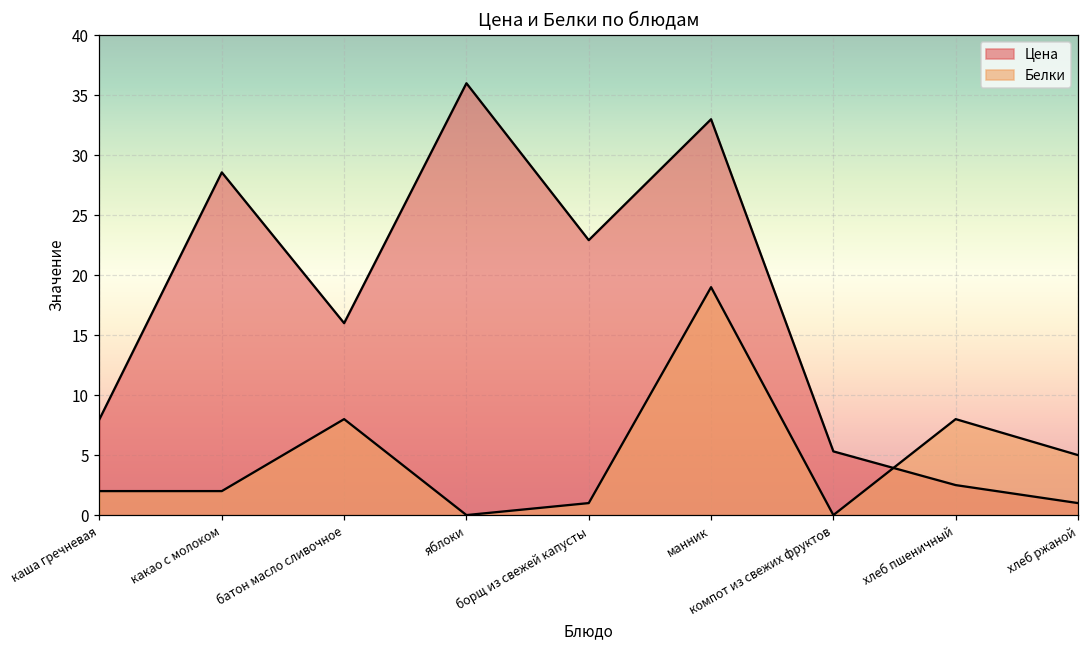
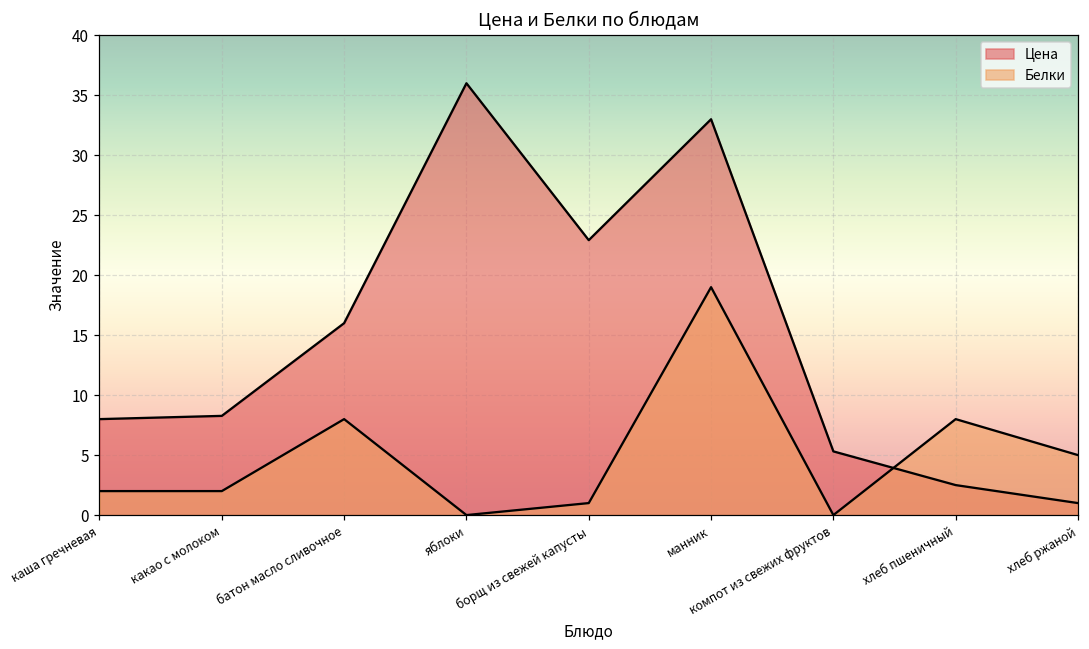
  {
    "Цена": {
      "каша гречневая": 8.0,
-     "какао с молоком": 28.6,
+     "какао с молоком": 8.3,
      "батон масло сливочное": 16.0,
      "яблоки": 36.0,
      "борщ из свежей капусты": 22.9,
      "манник": 33.0,
      "компот из свежих фруктов": 5.3,
      "хлеб пшеничный": 2.5,
      "хлеб ржаной": 1.0
    },
    "Белки": {
      "каша гречневая": 2.0,
      "какао с молоком": 2.0,
      "батон масло сливочное": 8.0,
      "яблоки": 0.0,
      "борщ из свежей капусты": 1.0,
      "манник": 19.0,
      "компот из свежих фруктов": 0.0,
      "хлеб пшеничный": 8.0,
      "хлеб ржаной": 5.0
    }
  }
